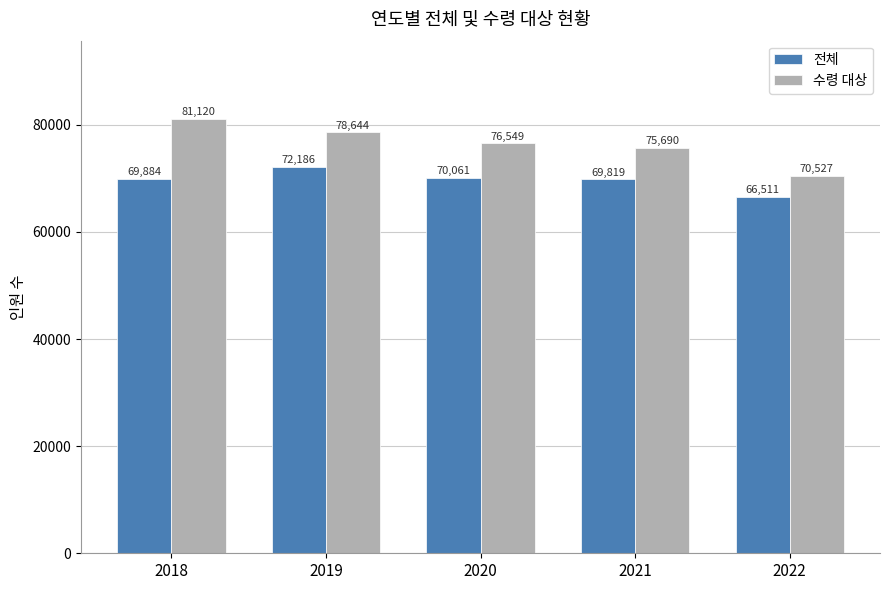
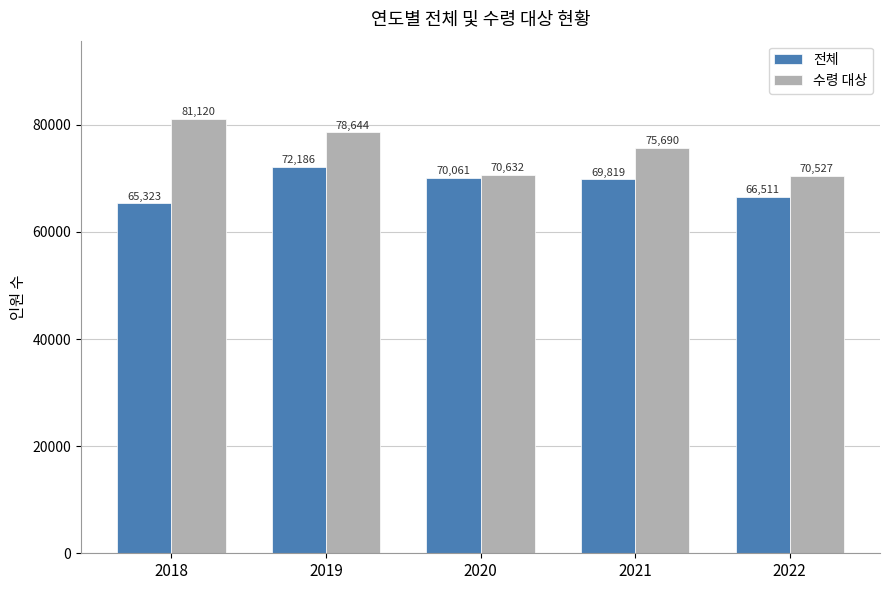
  {
    "전체": {
-     "2018": "69,884",
+     "2018": "65,323",
      "2019": "72,186",
      "2020": "70,061",
      "2021": "69,819",
      "2022": "66,511"
    },
    "수령 대상": {
      "2018": "81,120",
      "2019": "78,644",
-     "2020": "76,549",
+     "2020": "70,632",
      "2021": "75,690",
      "2022": "70,527"
    }
  }
